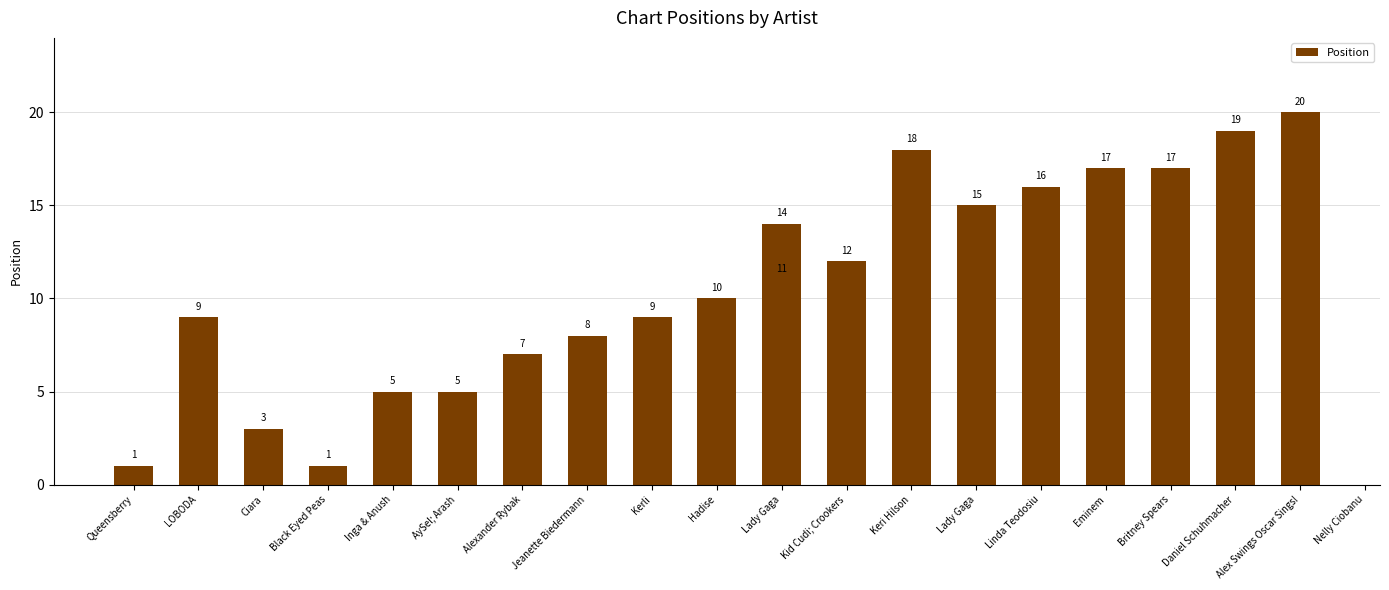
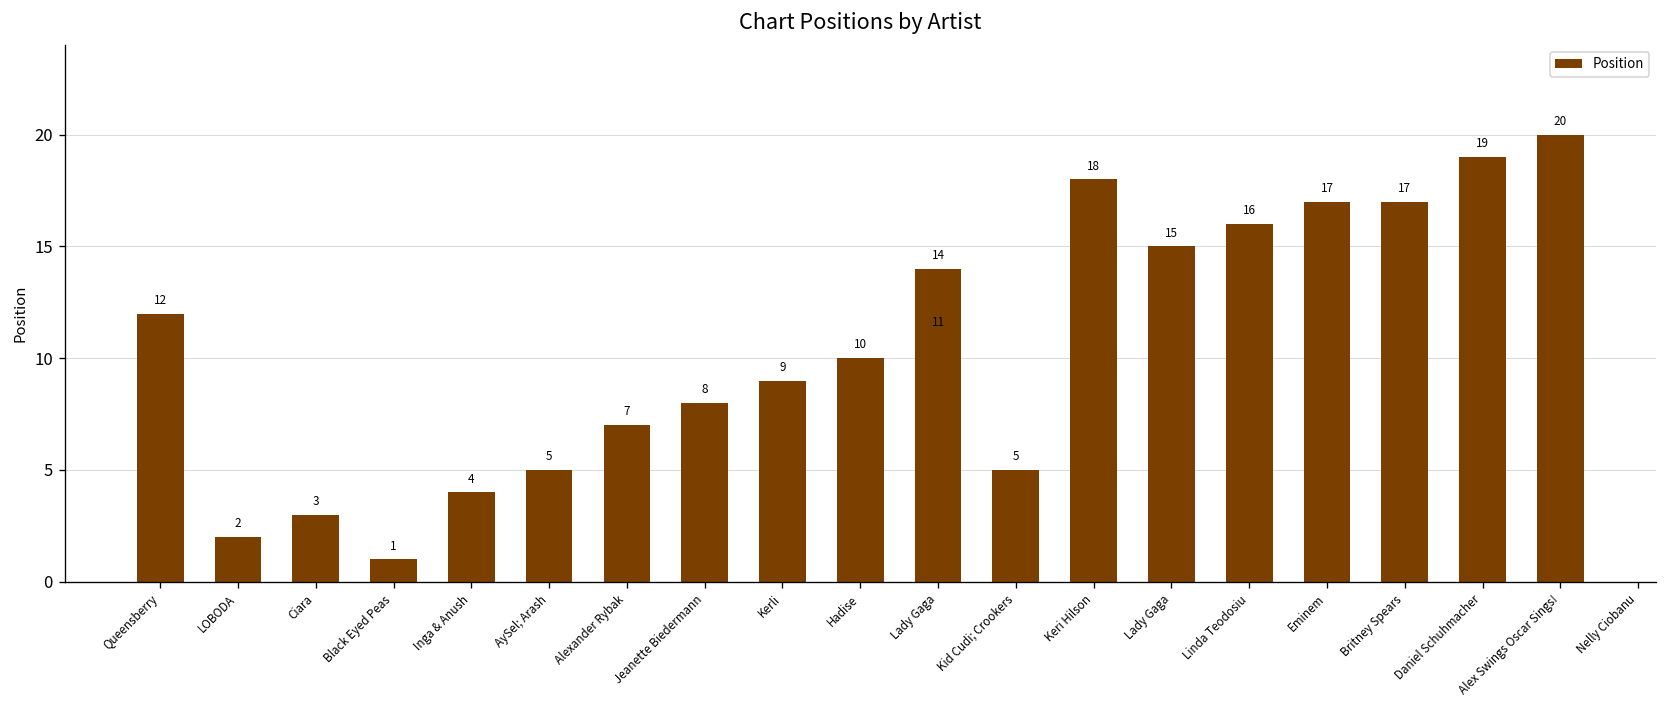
  {
-   "Queensberry": 1,
-   "LOBODA": 9,
+   "Queensberry": 12,
+   "LOBODA": 2,
    "Ciara": 3,
    "Black Eyed Peas": 1,
-   "Inga & Anush": 5,
+   "Inga & Anush": 4,
    "AySel; Arash": 5,
    "Alexander Rybak": 7,
    "Jeanette Biedermann": 8,
    "Kerli": 9,
    "Hadise": 10,
-   "Kid Cudi; Crookers": 12,
+   "Kid Cudi; Crookers": 5,
    "Keri Hilson": 18,
    "Linda Teodosiu": 16,
    "Eminem": 17,
    "Britney Spears": 17,
    "Daniel Schuhmacher": 19,
    "Alex Swings Oscar Sings!": 20
  }
